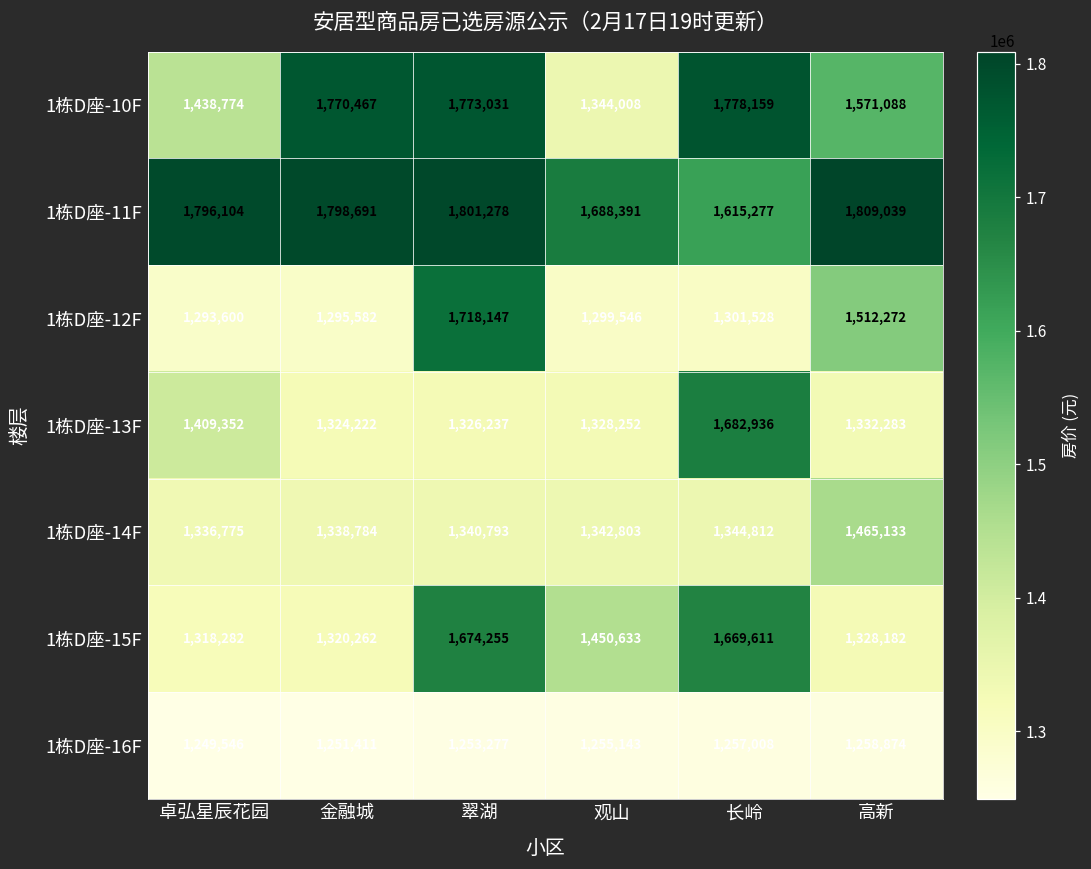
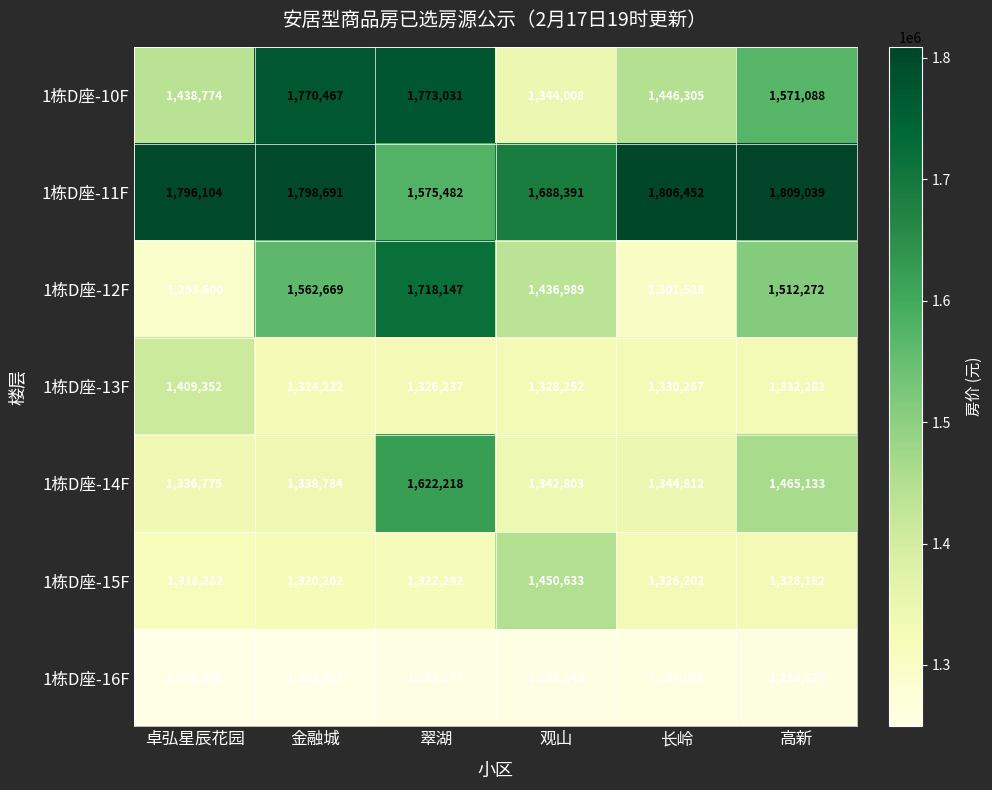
  {
    "1栋D座-10F": {
      "卓弘星辰花园": "1,438,774",
      "金融城": "1,770,467",
      "翠湖": "1,773,031",
      "观山": "1,344,008",
-     "长岭": "1,778,159",
+     "长岭": "1,446,305",
      "高新": "1,571,088"
    },
    "1栋D座-11F": {
      "卓弘星辰花园": "1,796,104",
      "金融城": "1,798,691",
-     "翠湖": "1,801,278",
+     "翠湖": "1,575,482",
      "观山": "1,688,391",
-     "长岭": "1,615,277",
+     "长岭": "1,806,452",
      "高新": "1,809,039"
    },
    "1栋D座-12F": {
      "卓弘星辰花园": "1,293,600",
-     "金融城": "1,295,582",
+     "金融城": "1,562,669",
      "翠湖": "1,718,147",
-     "观山": "1,299,546",
+     "观山": "1,436,989",
      "长岭": "1,301,528",
      "高新": "1,512,272"
    },
    "1栋D座-13F": {
      "卓弘星辰花园": "1,409,352",
      "金融城": "1,324,222",
      "翠湖": "1,326,237",
      "观山": "1,328,252",
-     "长岭": "1,682,936",
+     "长岭": "1,330,267",
      "高新": "1,332,283"
    },
    "1栋D座-14F": {
      "卓弘星辰花园": "1,336,775",
      "金融城": "1,338,784",
-     "翠湖": "1,340,793",
+     "翠湖": "1,622,218",
      "观山": "1,342,803",
      "长岭": "1,344,812",
      "高新": "1,465,133"
    },
    "1栋D座-15F": {
      "卓弘星辰花园": "1,318,282",
      "金融城": "1,320,262",
-     "翠湖": "1,674,255",
+     "翠湖": "1,322,242",
      "观山": "1,450,633",
-     "长岭": "1,669,611",
+     "长岭": "1,326,202",
      "高新": "1,328,182"
    }
  }
